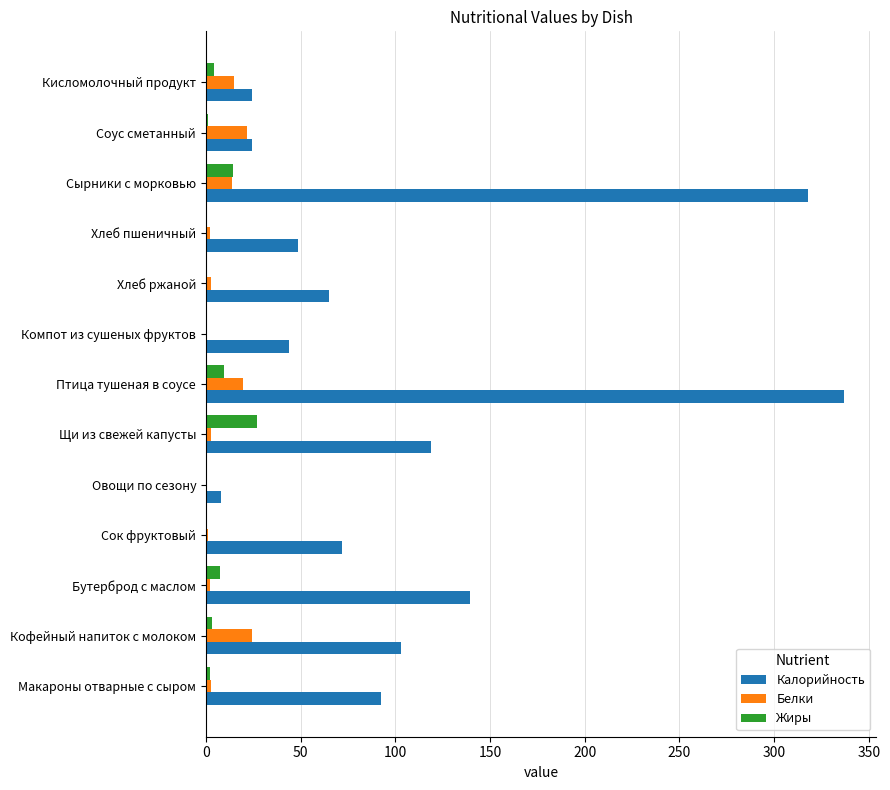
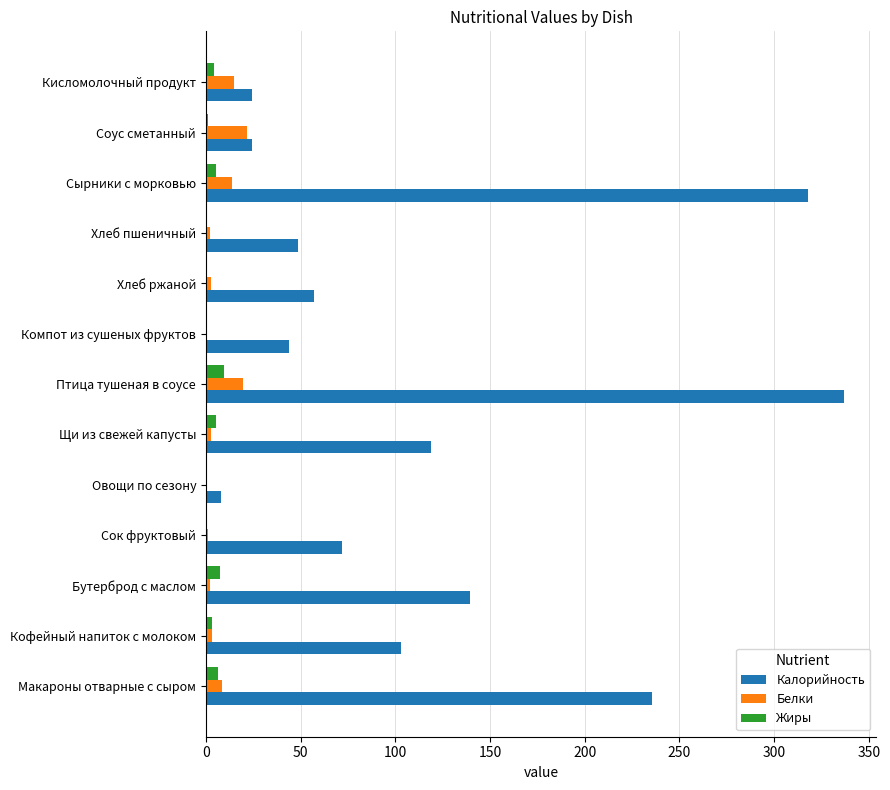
  {
    "Калорийность": {
      "Кисломолочный продукт": 24,
      "Соус сметанный": 24,
      "Сырники с морковью": 318,
      "Хлеб пшеничный": 49,
-     "Хлеб ржаной": 65,
+     "Хлеб ржаной": 57,
      "Компот из сушеных фруктов": 44,
      "Птица тушеная в соусе": 337,
      "Щи из свежей капусты": 119,
      "Овощи по сезону": 8,
      "Сок фруктовый": 72,
      "Бутерброд с маслом": 140,
      "Кофейный напиток с молоком": 103,
-     "Макароны отварные с сыром": 93
+     "Макароны отварные с сыром": 236
    },
    "Белки": {
      "Кисломолочный продукт": 15,
      "Соус сметанный": 22,
      "Сырники с морковью": 14,
      "Хлеб пшеничный": 2,
      "Хлеб ржаной": 3,
      "Птица тушеная в соусе": 20,
      "Щи из свежей капусты": 3,
      "Бутерброд с маслом": 2,
-     "Кофейный напиток с молоком": 24,
-     "Макароны отварные с сыром": 3
+     "Кофейный напиток с молоком": 3,
+     "Макароны отварные с сыром": 9
    },
    "Жиры": {
      "Кисломолочный продукт": 5,
-     "Сырники с морковью": 15,
+     "Сырники с морковью": 5,
      "Компот из сушеных фруктов": 0,
      "Птица тушеная в соусе": 10,
-     "Щи из свежей капусты": 27,
+     "Щи из свежей капусты": 5,
      "Сок фруктовый": 0,
      "Бутерброд с маслом": 8,
      "Кофейный напиток с молоком": 3,
-     "Макароны отварные с сыром": 2
+     "Макароны отварные с сыром": 6
    }
  }
